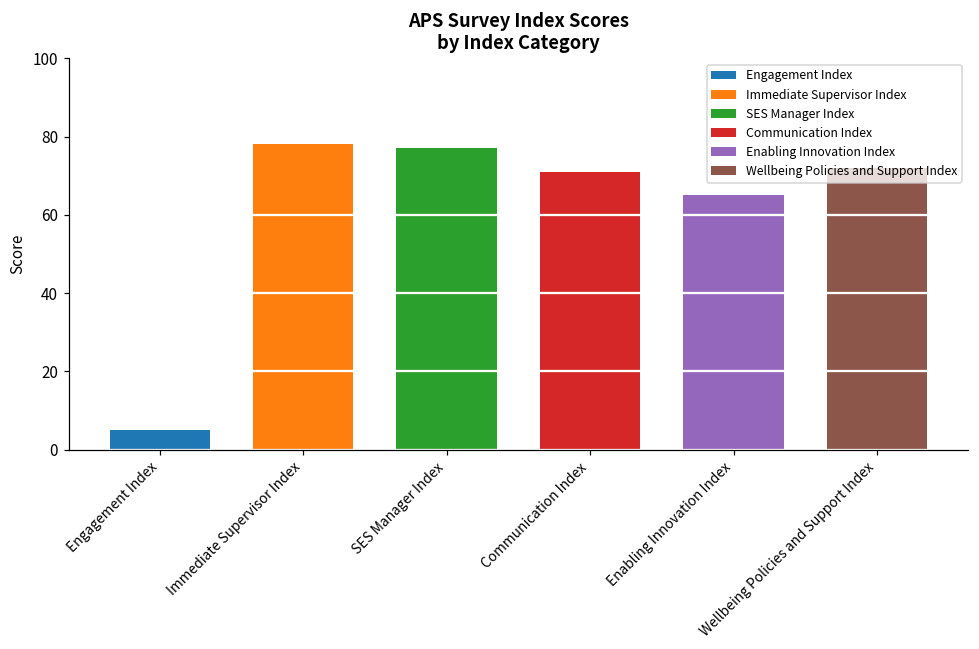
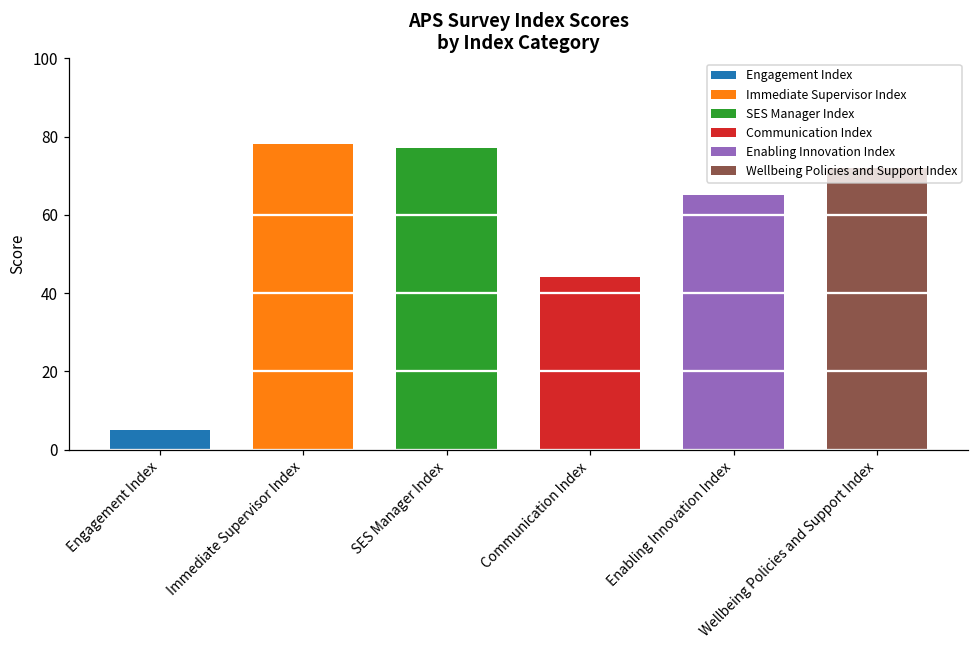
  {
    "Engagement Index": 5,
    "Immediate Supervisor Index": 78,
    "SES Manager Index": 77,
-   "Communication Index": 71,
+   "Communication Index": 44,
    "Enabling Innovation Index": 65
  }
